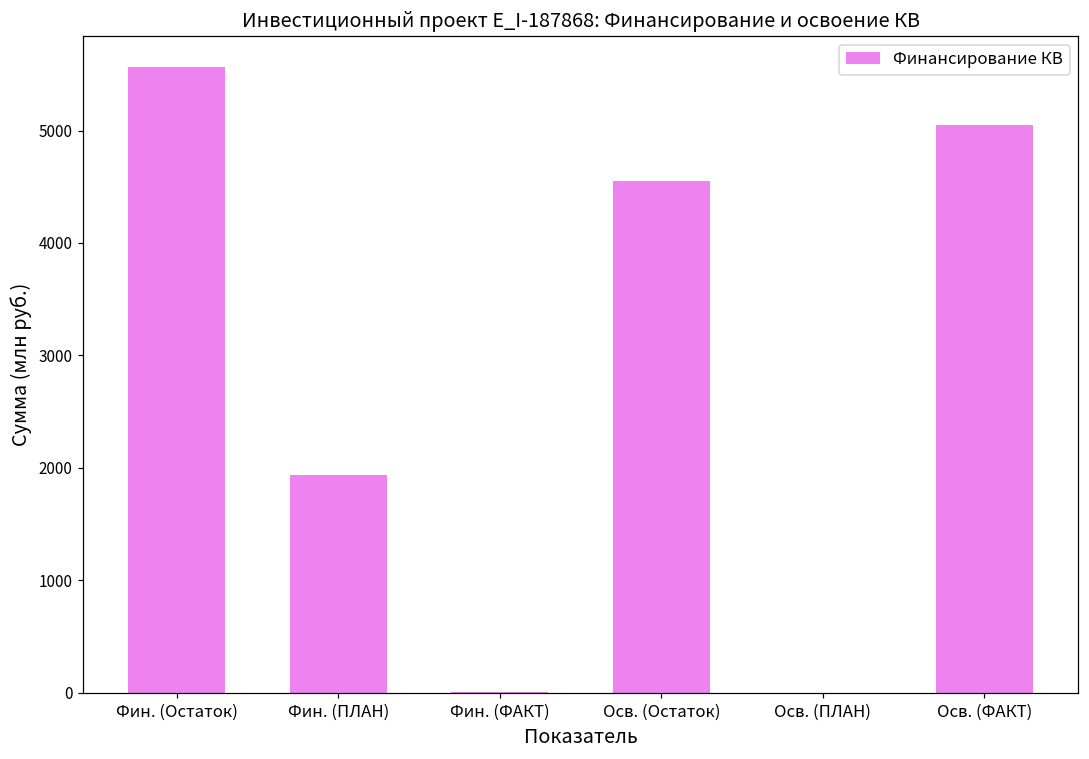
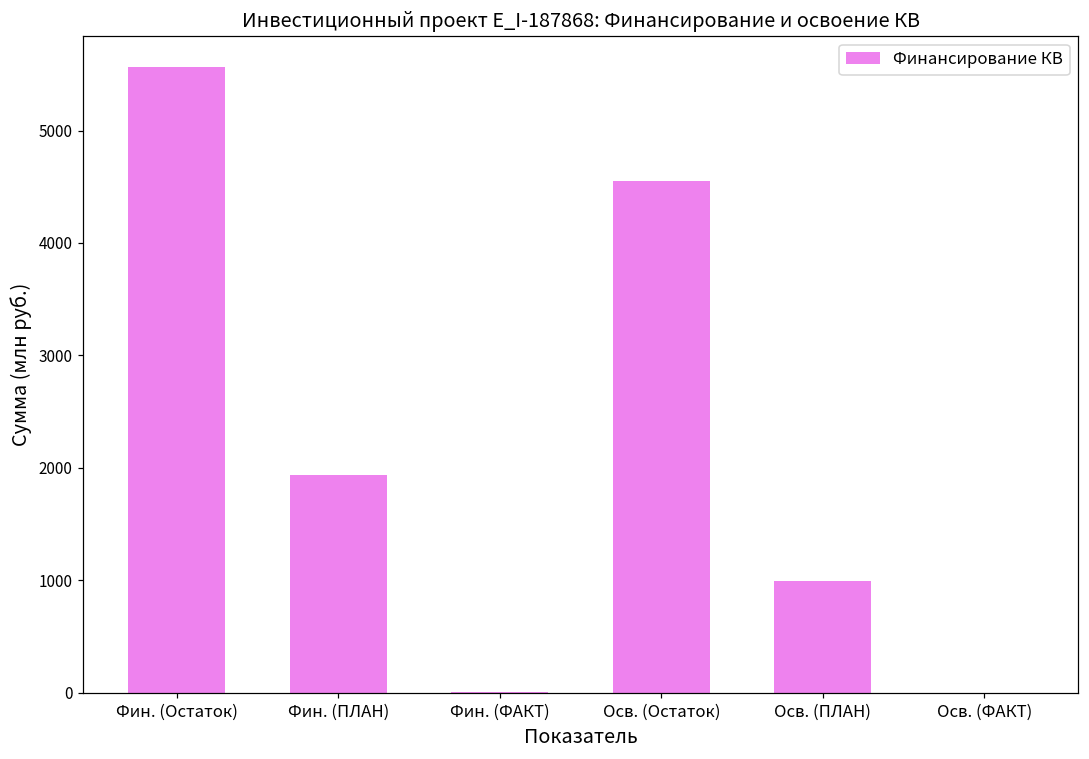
  {
    "Фин. (Остаток)": 5560,
    "Фин. (ПЛАН)": 1940,
    "Осв. (Остаток)": 4550,
-   "Осв. (ПЛАН)": 0,
-   "Осв. (ФАКТ)": 5050
+   "Осв. (ПЛАН)": 990,
+   "Осв. (ФАКТ)": 0
  }
